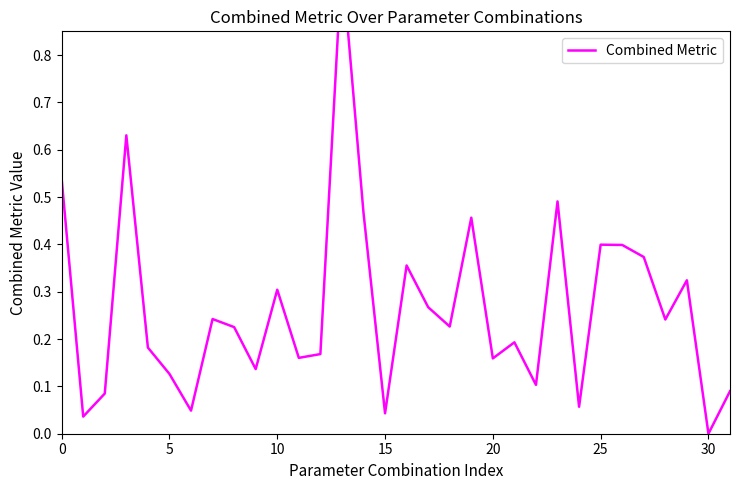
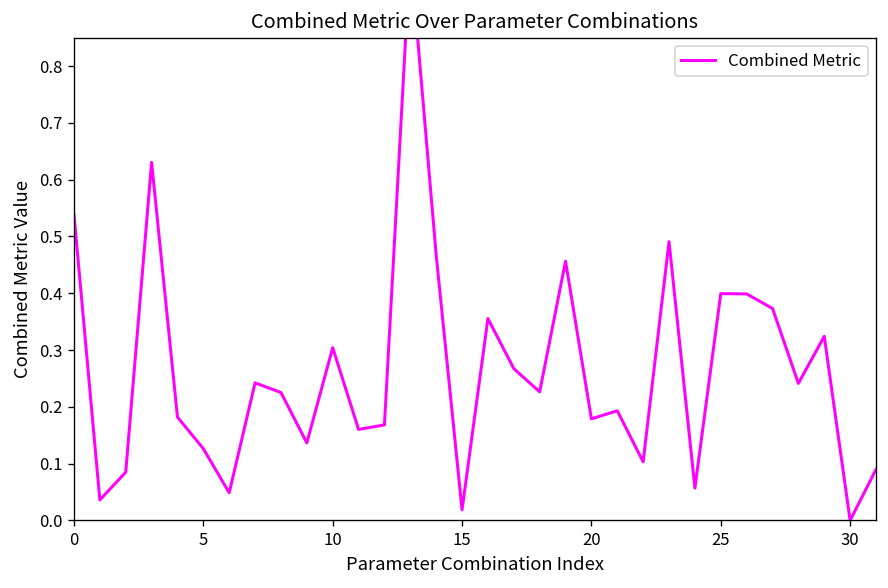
  {
    "0": 0.54,
    "5": 0.13,
    "10": 0.30,
-   "15": 0.04,
-   "20": 0.16,
+   "15": 0.02,
+   "20": 0.18,
    "25": 0.40,
    "30": 0.00
  }
